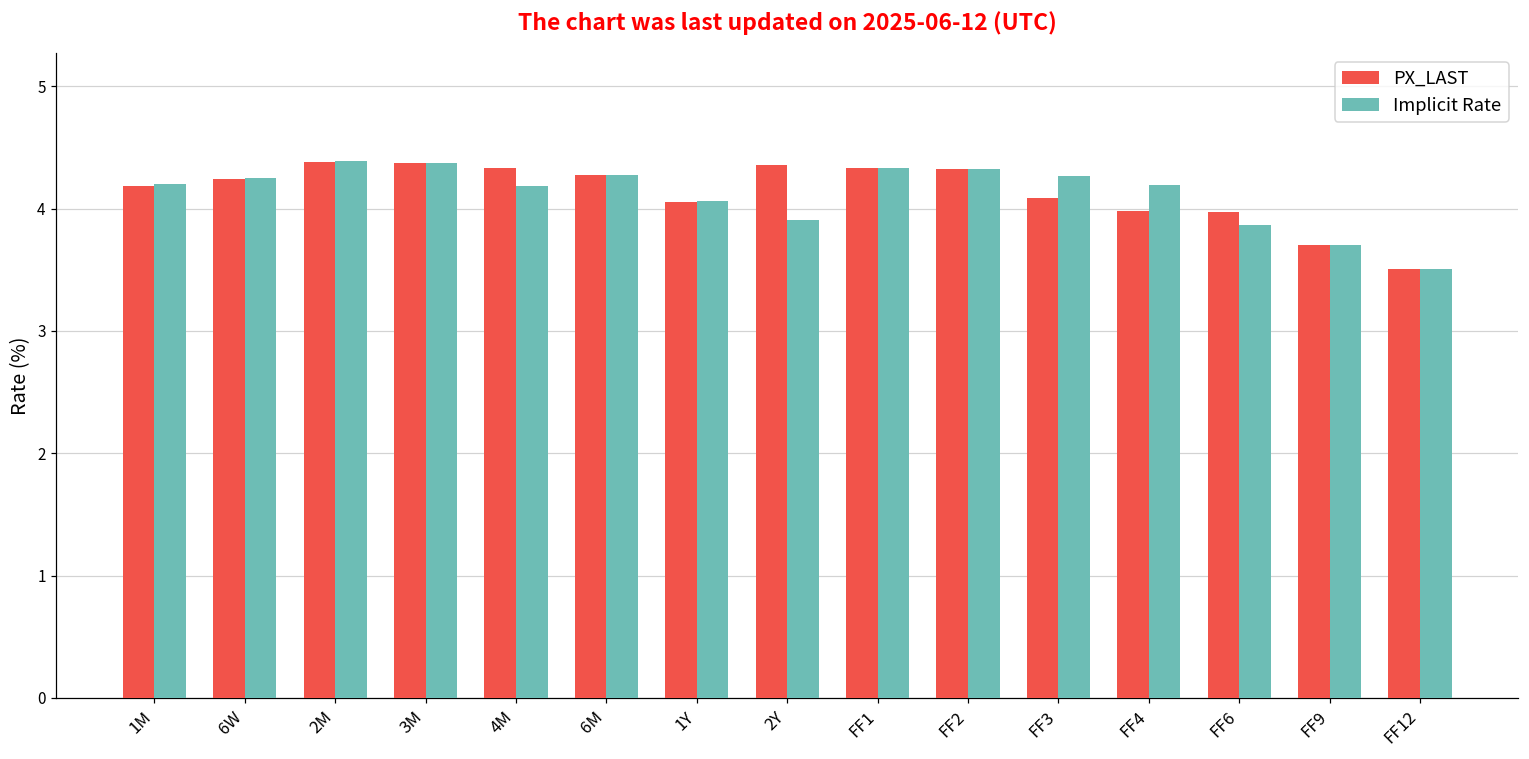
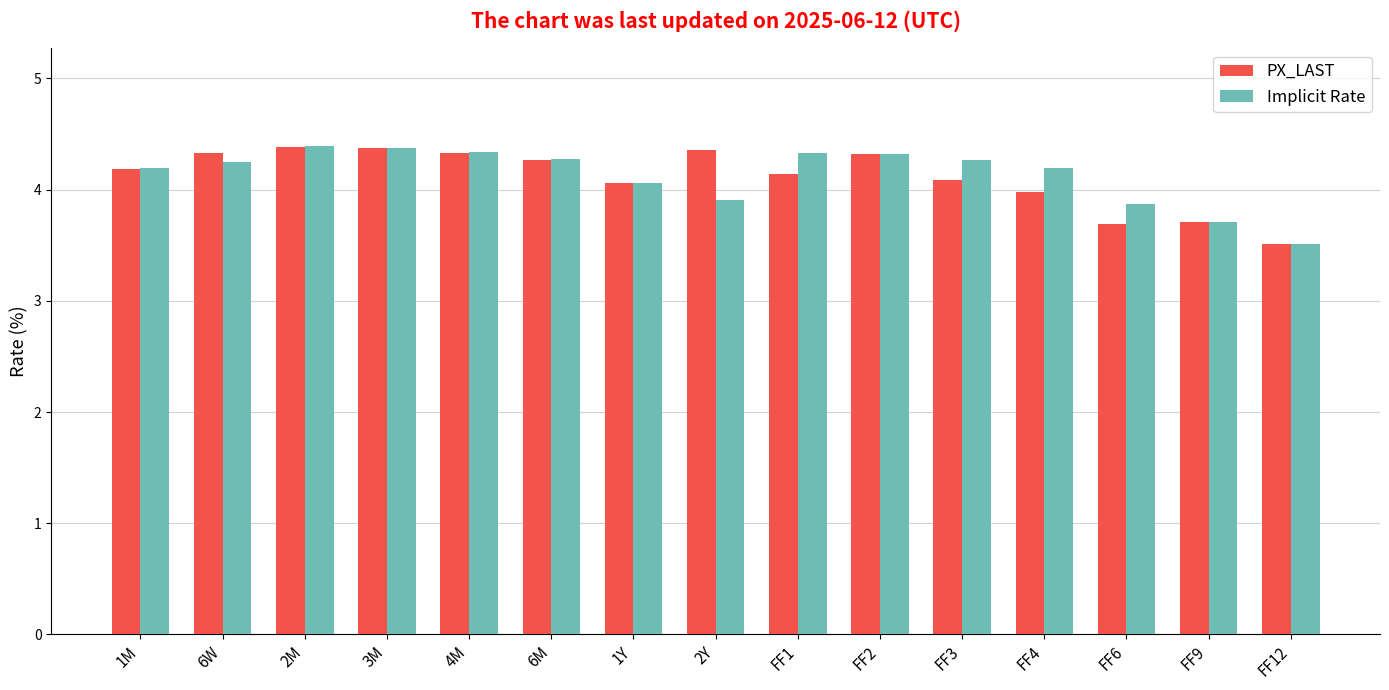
  {
    "PX_LAST": {
      "1M": 4.19,
-     "6W": 4.25,
+     "6W": 4.33,
      "2M": 4.39,
      "3M": 4.37,
      "4M": 4.33,
      "6M": 4.27,
      "1Y": 4.06,
      "2Y": 4.36,
-     "FF1": 4.33,
+     "FF1": 4.14,
      "FF2": 4.33,
      "FF3": 4.08,
      "FF4": 3.98,
-     "FF6": 3.97,
+     "FF6": 3.69,
      "FF9": 3.71,
      "FF12": 3.51
    },
    "Implicit Rate": {
      "1M": 4.20,
      "6W": 4.25,
      "2M": 4.39,
      "3M": 4.37,
-     "4M": 4.18,
+     "4M": 4.34,
      "6M": 4.28,
      "1Y": 4.06,
      "2Y": 3.91,
      "FF1": 4.33,
      "FF2": 4.33,
      "FF3": 4.27,
      "FF4": 4.20,
      "FF6": 3.87,
      "FF9": 3.71,
      "FF12": 3.51
    }
  }
